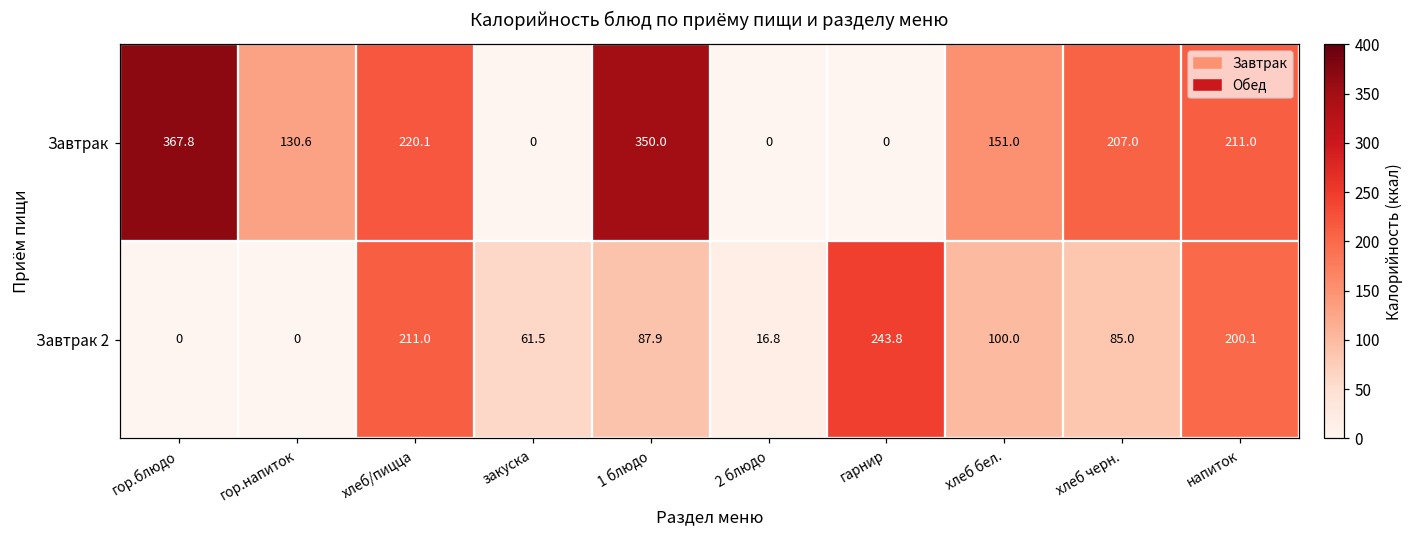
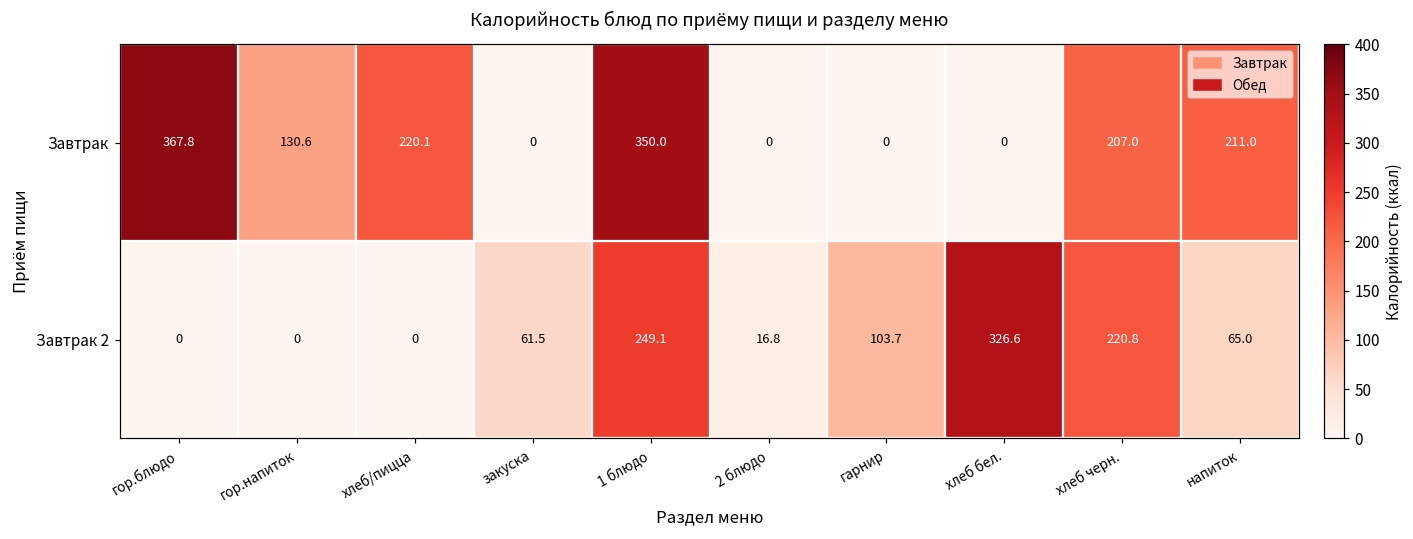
  {
    "Завтрак": {
      "гор.блюдо": 367.8,
      "гор.напиток": 130.6,
      "хлеб/пицца": 220.1,
      "закуска": 0,
      "1 блюдо": 350.0,
      "2 блюдо": 0,
      "гарнир": 0,
-     "хлеб бел.": 151.0,
+     "хлеб бел.": 0,
      "хлеб черн.": 207.0,
      "напиток": 211.0
    },
    "Завтрак 2": {
      "гор.блюдо": 0,
      "гор.напиток": 0,
-     "хлеб/пицца": 211.0,
+     "хлеб/пицца": 0,
      "закуска": 61.5,
-     "1 блюдо": 87.9,
+     "1 блюдо": 249.1,
      "2 блюдо": 16.8,
-     "гарнир": 243.8,
-     "хлеб бел.": 100.0,
-     "хлеб черн.": 85.0,
-     "напиток": 200.1
+     "гарнир": 103.7,
+     "хлеб бел.": 326.6,
+     "хлеб черн.": 220.8,
+     "напиток": 65.0
    }
  }
